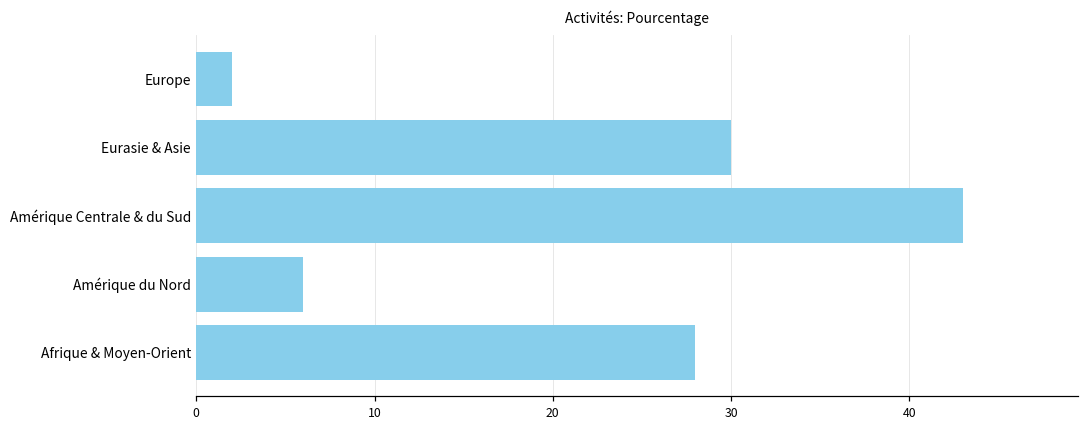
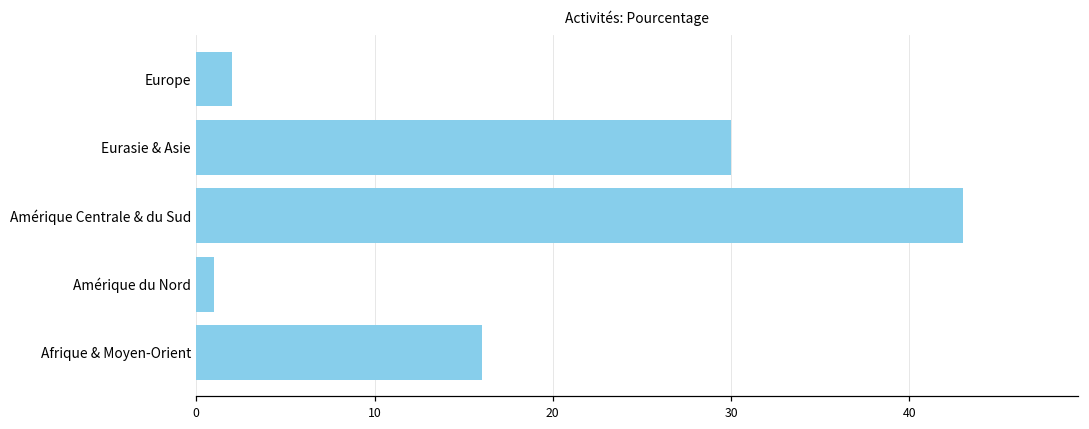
  {
    "Europe": 2,
    "Eurasie & Asie": 30,
    "Amérique Centrale & du Sud": 43,
-   "Amérique du Nord": 6,
-   "Afrique & Moyen-Orient": 28
+   "Amérique du Nord": 1,
+   "Afrique & Moyen-Orient": 16
  }
